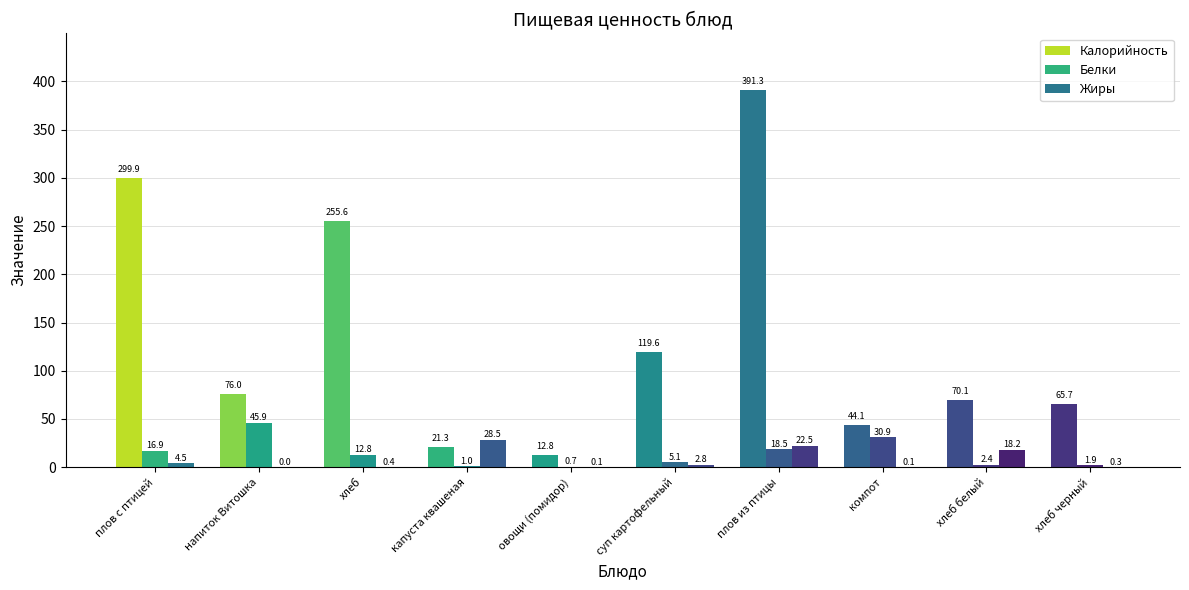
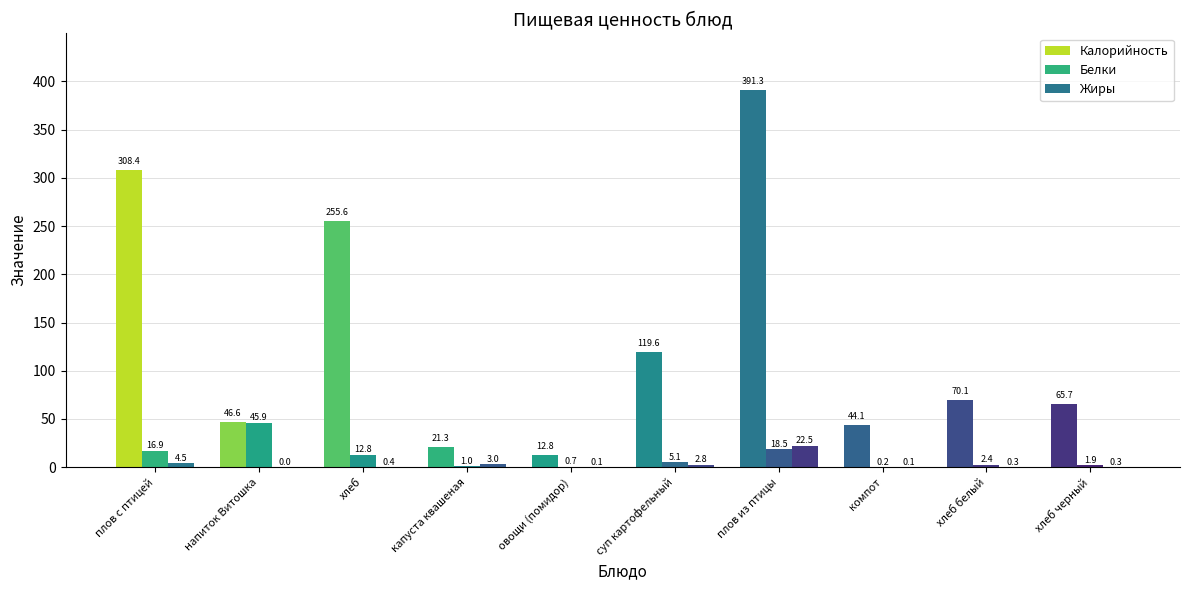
  {
    "Калорийность": {
-     "плов с птицей": 299.9,
-     "напиток Витошка": 76.0,
+     "плов с птицей": 308.4,
+     "напиток Витошка": 46.6,
      "хлеб": 255.6,
      "капуста квашеная": 21.3,
      "овощи (помидор)": 12.8,
      "суп картофельный": 119.6,
      "плов из птицы": 391.3,
      "компот": 44.1,
      "хлеб белый": 70.1,
      "хлеб черный": 65.7
    },
    "Белки": {
      "плов с птицей": 16.9,
      "напиток Витошка": 45.9,
      "хлеб": 12.8,
      "капуста квашеная": 1.0,
      "овощи (помидор)": 0.7,
      "суп картофельный": 5.1,
      "плов из птицы": 18.5,
-     "компот": 30.9,
+     "компот": 0.2,
      "хлеб белый": 2.4,
      "хлеб черный": 1.9
    },
    "Жиры": {
      "плов с птицей": 4.5,
      "напиток Витошка": 0.0,
      "хлеб": 0.4,
-     "капуста квашеная": 28.5,
+     "капуста квашеная": 3.0,
      "овощи (помидор)": 0.1,
      "суп картофельный": 2.8,
      "плов из птицы": 22.5,
      "компот": 0.1,
-     "хлеб белый": 18.2,
+     "хлеб белый": 0.3,
      "хлеб черный": 0.3
    }
  }
